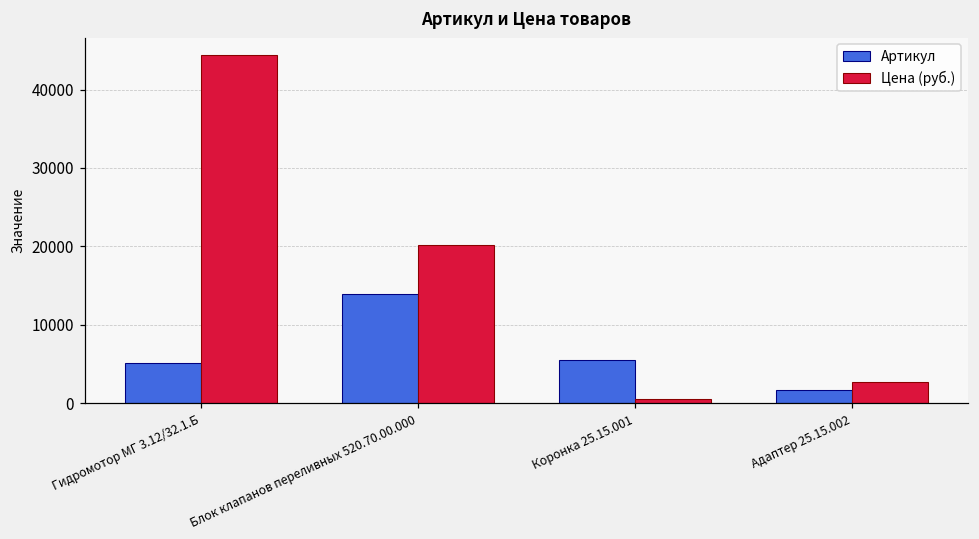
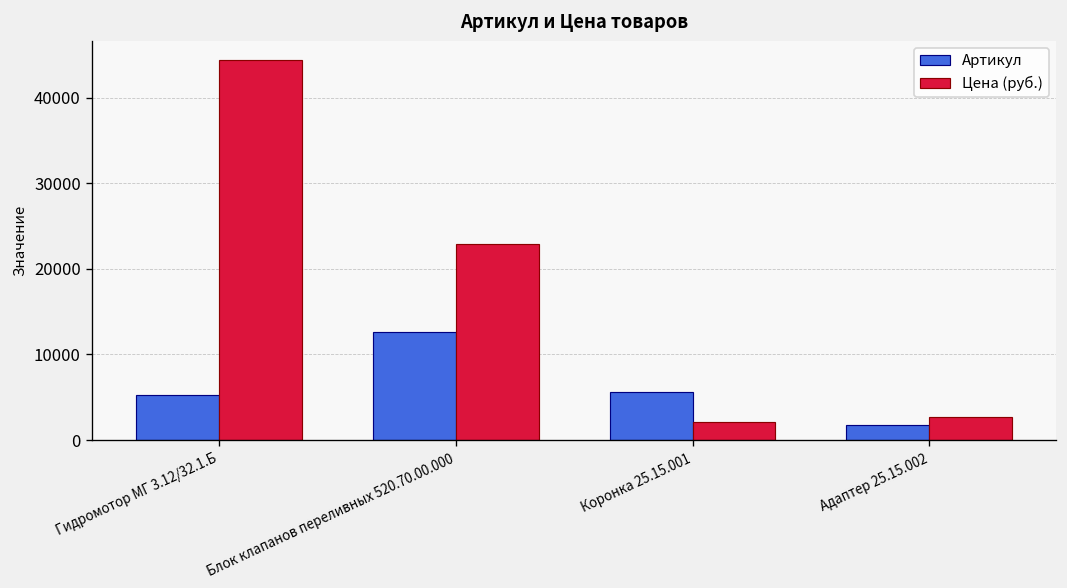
  {
    "Артикул": {
      "Гидромотор МГ 3.12/32.1.Б": 5000,
-     "Блок клапанов переливных 520.70.00.000": 14000,
+     "Блок клапанов переливных 520.70.00.000": 13000,
      "Коронка 25.15.001": 6000,
      "Адаптер 25.15.002": 2000
    },
    "Цена (руб.)": {
      "Гидромотор МГ 3.12/32.1.Б": 44000,
-     "Блок клапанов переливных 520.70.00.000": 20000,
-     "Коронка 25.15.001": 1000,
+     "Блок клапанов переливных 520.70.00.000": 23000,
+     "Коронка 25.15.001": 2000,
      "Адаптер 25.15.002": 3000
    }
  }
